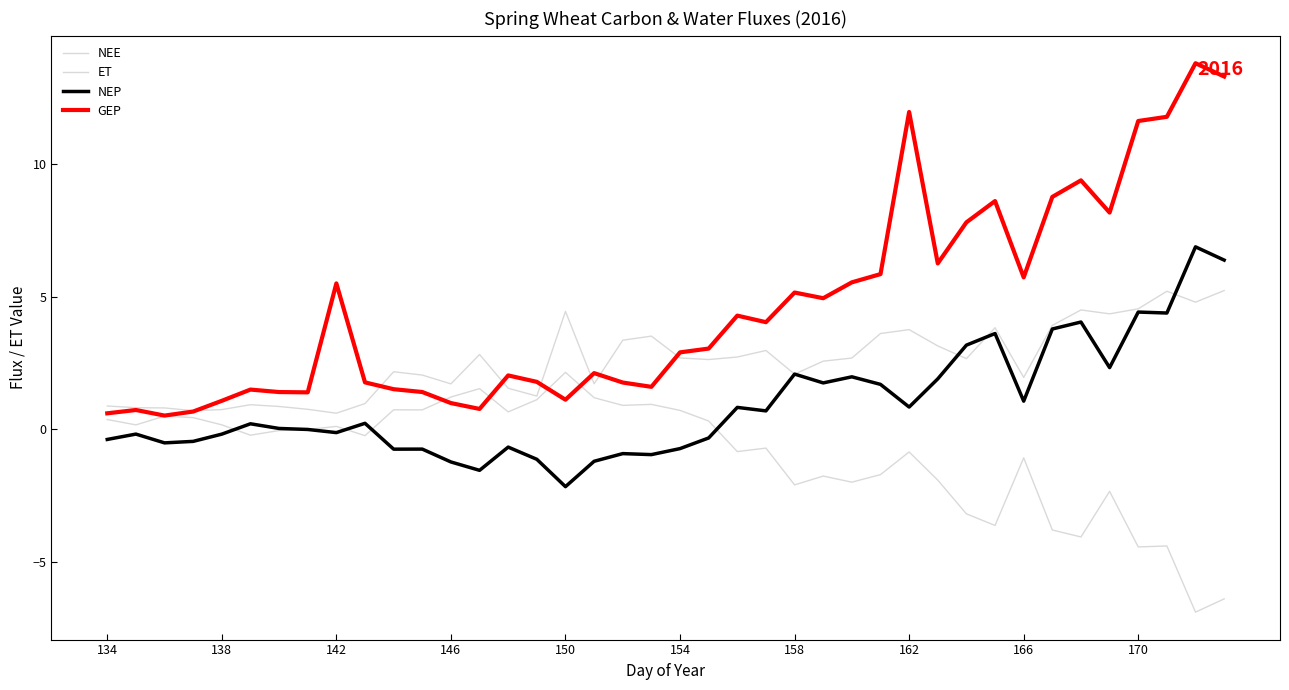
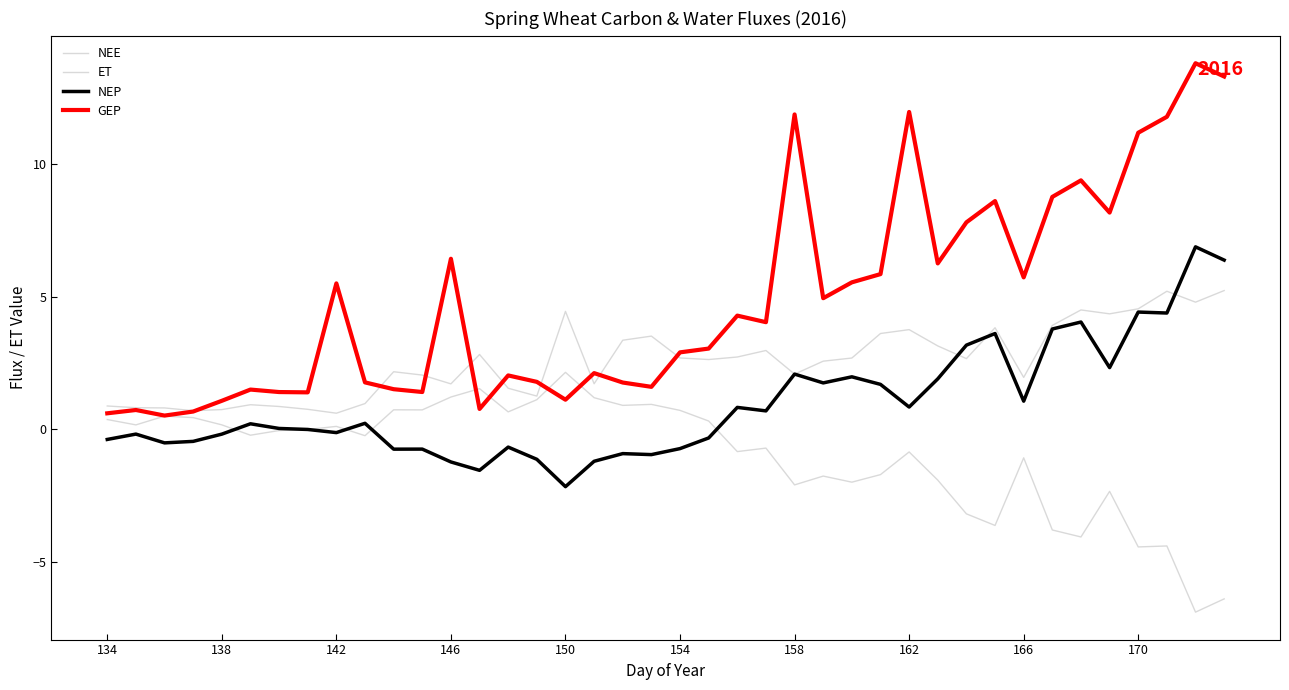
  {
    "NEP": {
      "134": -0.4,
      "138": -0.2,
      "142": -0.1,
      "146": -1.2,
      "150": -2.2,
      "154": -0.7,
      "162": 0.8,
      "166": 1.1,
      "170": 4.4
    },
    "GEP": {
      "134": 0.6,
      "138": 1.1,
      "142": 5.5,
-     "146": 1.0,
+     "146": 6.4,
      "150": 1.1,
      "154": 2.9,
-     "158": 5.2,
+     "158": 11.9,
      "162": 12.0,
      "166": 5.7,
-     "170": 11.6
+     "170": 11.2
    }
  }
